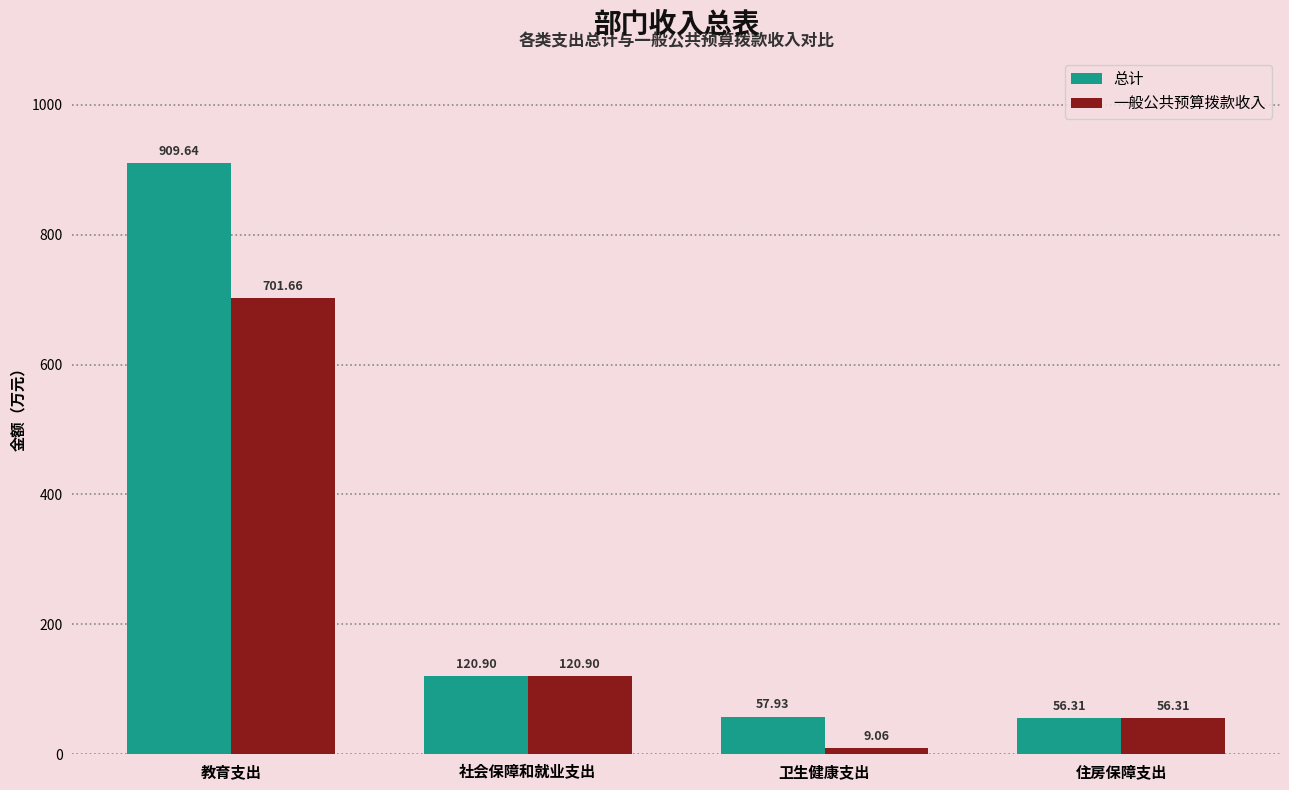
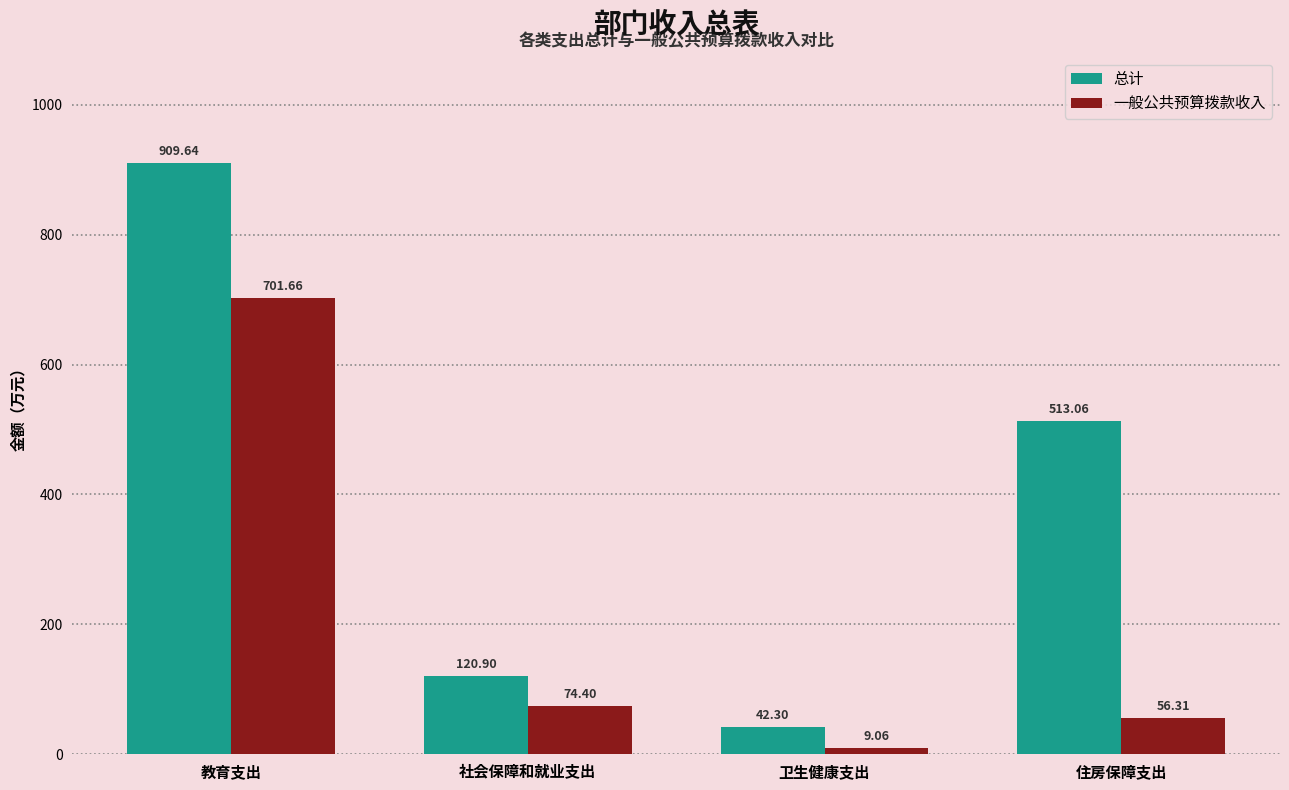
  {
    "总计": {
      "教育支出": 909.64,
      "社会保障和就业支出": 120.90,
-     "卫生健康支出": 57.93,
-     "住房保障支出": 56.31
+     "卫生健康支出": 42.30,
+     "住房保障支出": 513.06
    },
    "一般公共预算拨款收入": {
      "教育支出": 701.66,
-     "社会保障和就业支出": 120.90,
+     "社会保障和就业支出": 74.40,
      "卫生健康支出": 9.06,
      "住房保障支出": 56.31
    }
  }
